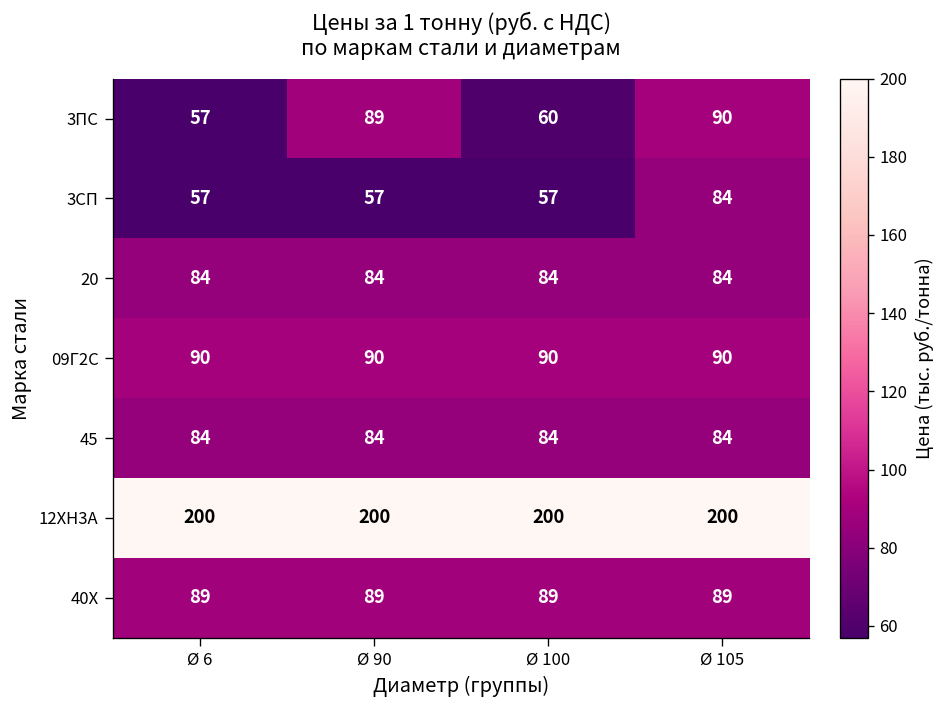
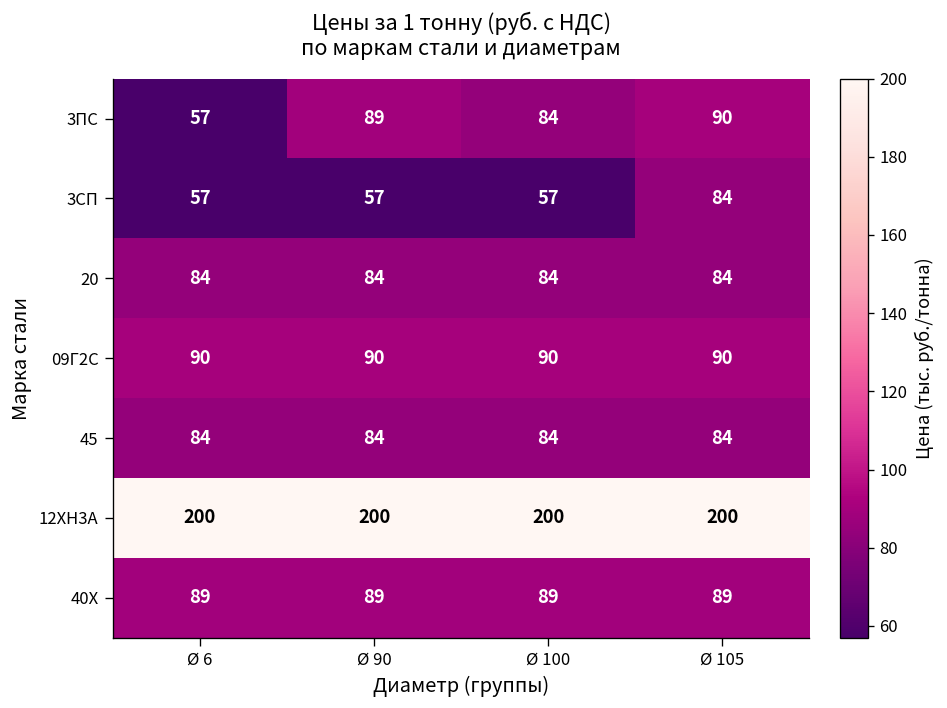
  {
    "3ПС": {
      "Ø 6": 57,
      "Ø 90": 89,
-     "Ø 100": 60,
+     "Ø 100": 84,
      "Ø 105": 90
    },
    "3СП": {
      "Ø 6": 57,
      "Ø 90": 57,
      "Ø 100": 57,
      "Ø 105": 84
    },
    "20": {
      "Ø 6": 84,
      "Ø 90": 84,
      "Ø 100": 84,
      "Ø 105": 84
    },
    "09Г2С": {
      "Ø 6": 90,
      "Ø 90": 90,
      "Ø 100": 90,
      "Ø 105": 90
    },
    "45": {
      "Ø 6": 84,
      "Ø 90": 84,
      "Ø 100": 84,
      "Ø 105": 84
    },
    "12ХН3А": {
      "Ø 6": 200,
      "Ø 90": 200,
      "Ø 100": 200,
      "Ø 105": 200
    },
    "40Х": {
      "Ø 6": 89,
      "Ø 90": 89,
      "Ø 100": 89,
      "Ø 105": 89
    }
  }
